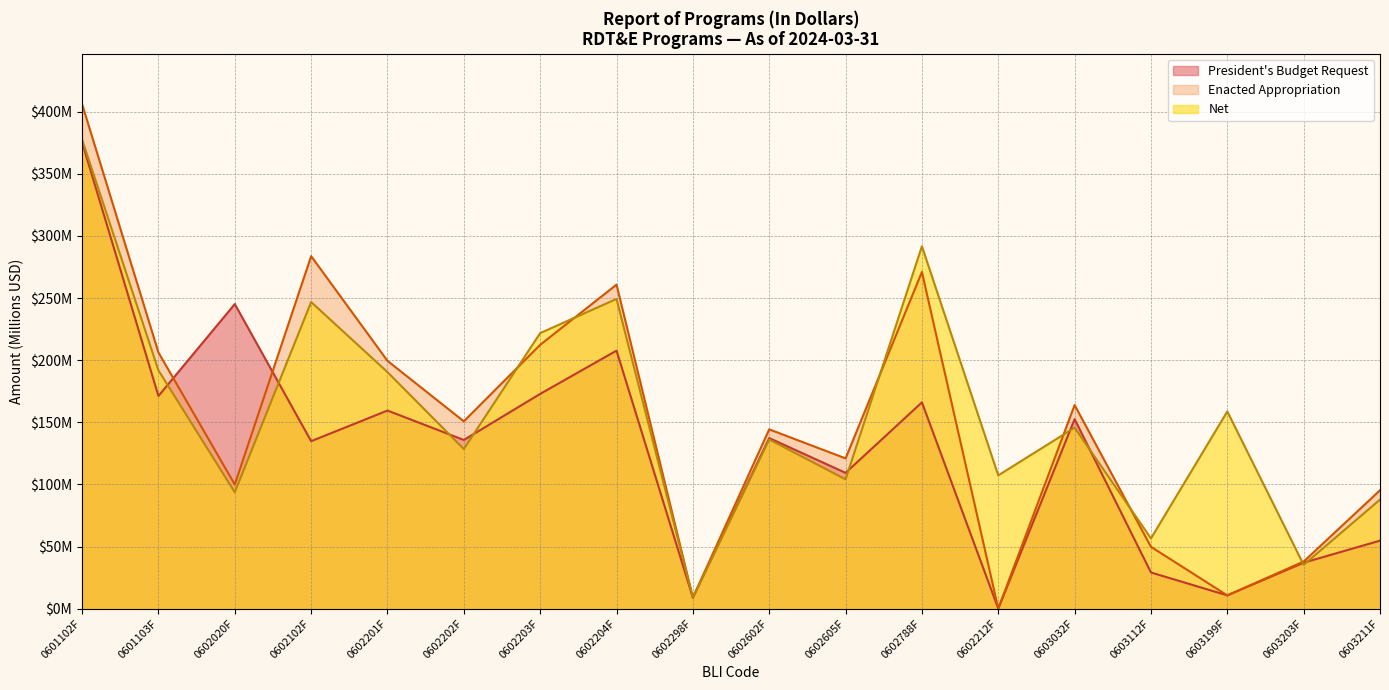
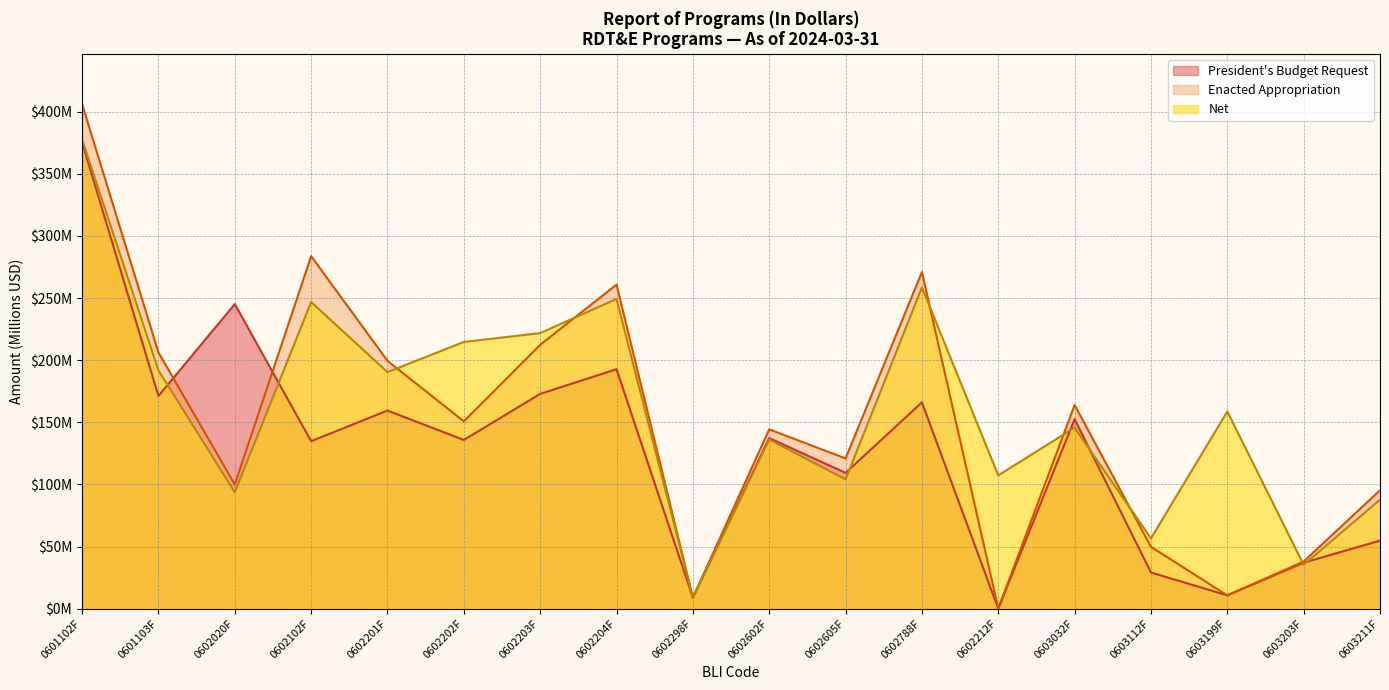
  {
    "President's Budget Request": {
      "0601102F": "$375000000",
      "0601103F": "$171000000",
      "0602020F": "$245000000",
      "0602102F": "$135000000",
      "0602201F": "$159000000",
      "0602202F": "$136000000",
      "0602203F": "$173000000",
-     "0602204F": "$208000000",
+     "0602204F": "$193000000",
      "0602605F": "$109000000",
      "0602788F": "$166000000",
      "0603032F": "$153000000",
      "0603112F": "$29000000",
      "0603211F": "$55000000"
    },
    "Enacted Appropriation": {
      "0601102F": "$406000000",
      "0601103F": "$206000000",
      "0602020F": "$100000000",
      "0602102F": "$284000000",
      "0602201F": "$199000000",
      "0602202F": "$151000000",
      "0602203F": "$212000000",
      "0602204F": "$261000000",
      "0602602F": "$144000000",
      "0602605F": "$121000000",
      "0602788F": "$271000000",
      "0603032F": "$164000000",
      "0603112F": "$50000000",
      "0603211F": "$95000000"
    },
    "Net": {
      "0601102F": "$378000000",
      "0601103F": "$192000000",
      "0602020F": "$94000000",
      "0602102F": "$247000000",
      "0602201F": "$190000000",
-     "0602202F": "$128000000",
+     "0602202F": "$215000000",
      "0602203F": "$222000000",
      "0602204F": "$249000000",
      "0602605F": "$104000000",
-     "0602788F": "$292000000",
+     "0602788F": "$259000000",
      "0602212F": "$107000000",
      "0603032F": "$146000000",
      "0603112F": "$57000000",
      "0603199F": "$159000000",
      "0603211F": "$88000000"
    }
  }
